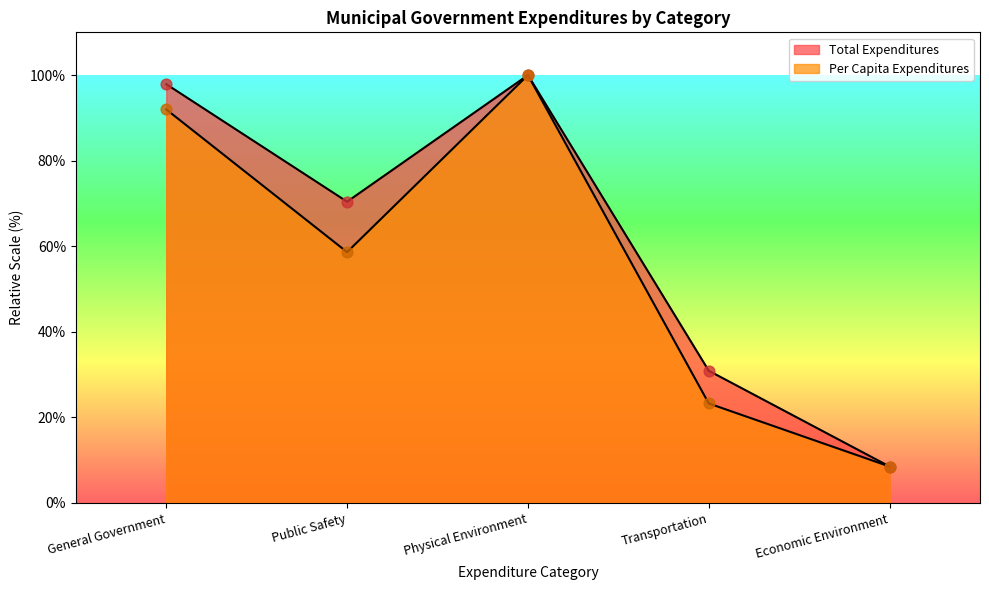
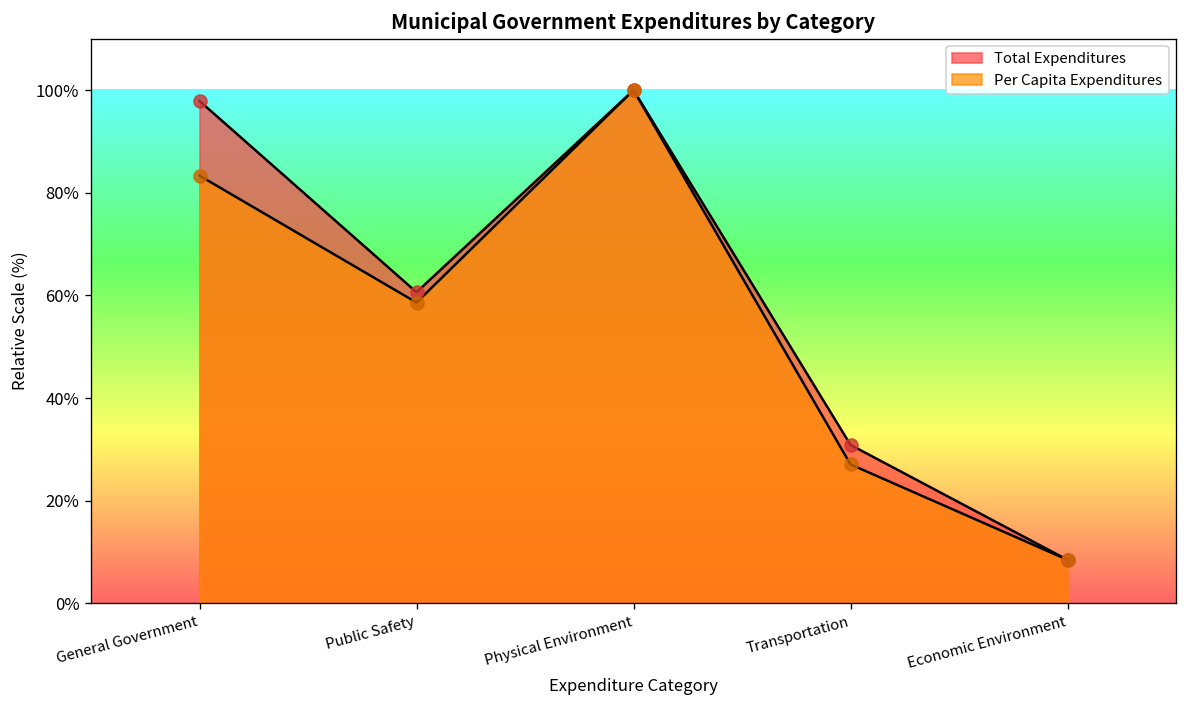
  {
    "Total Expenditures": {
      "General Government": "98%",
-     "Public Safety": "70%",
+     "Public Safety": "61%",
      "Transportation": "31%"
    },
    "Per Capita Expenditures": {
-     "General Government": "92%",
+     "General Government": "83%",
      "Public Safety": "59%",
-     "Transportation": "23%"
+     "Transportation": "27%"
    }
  }
